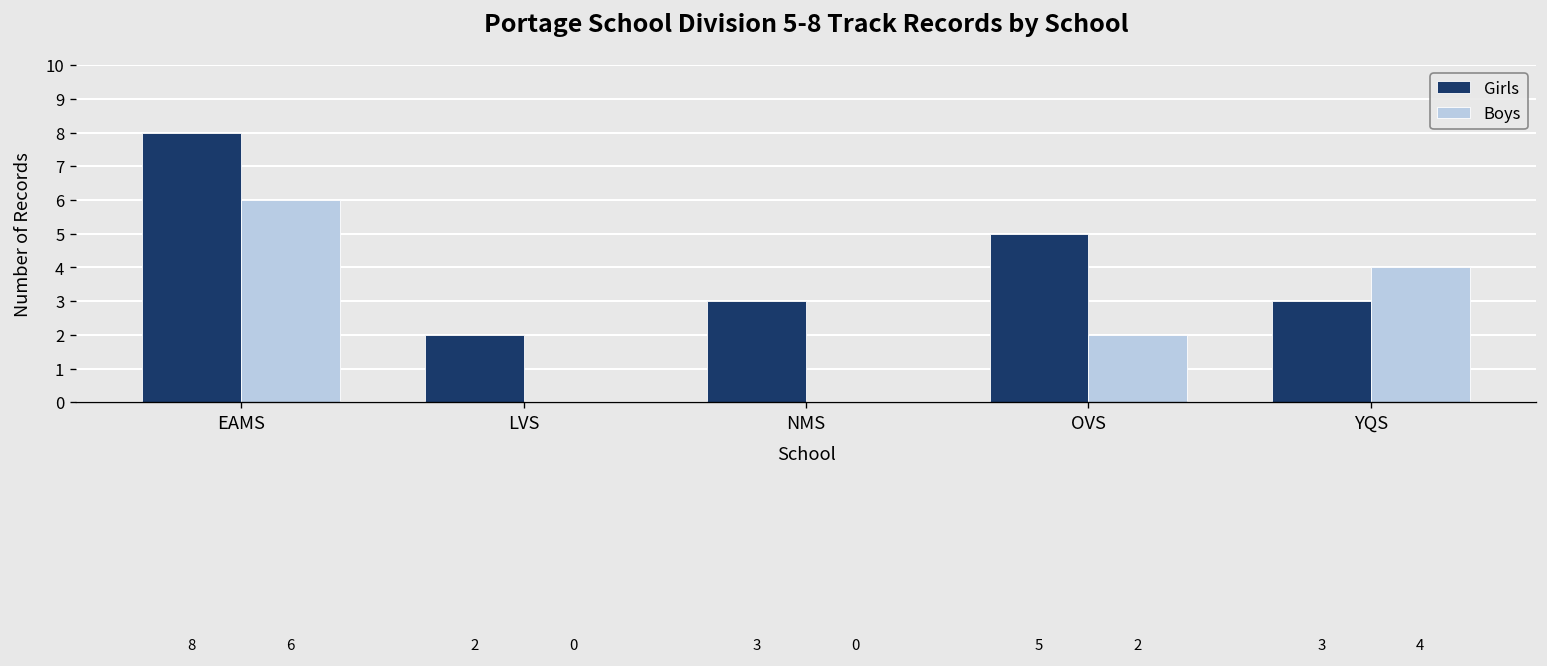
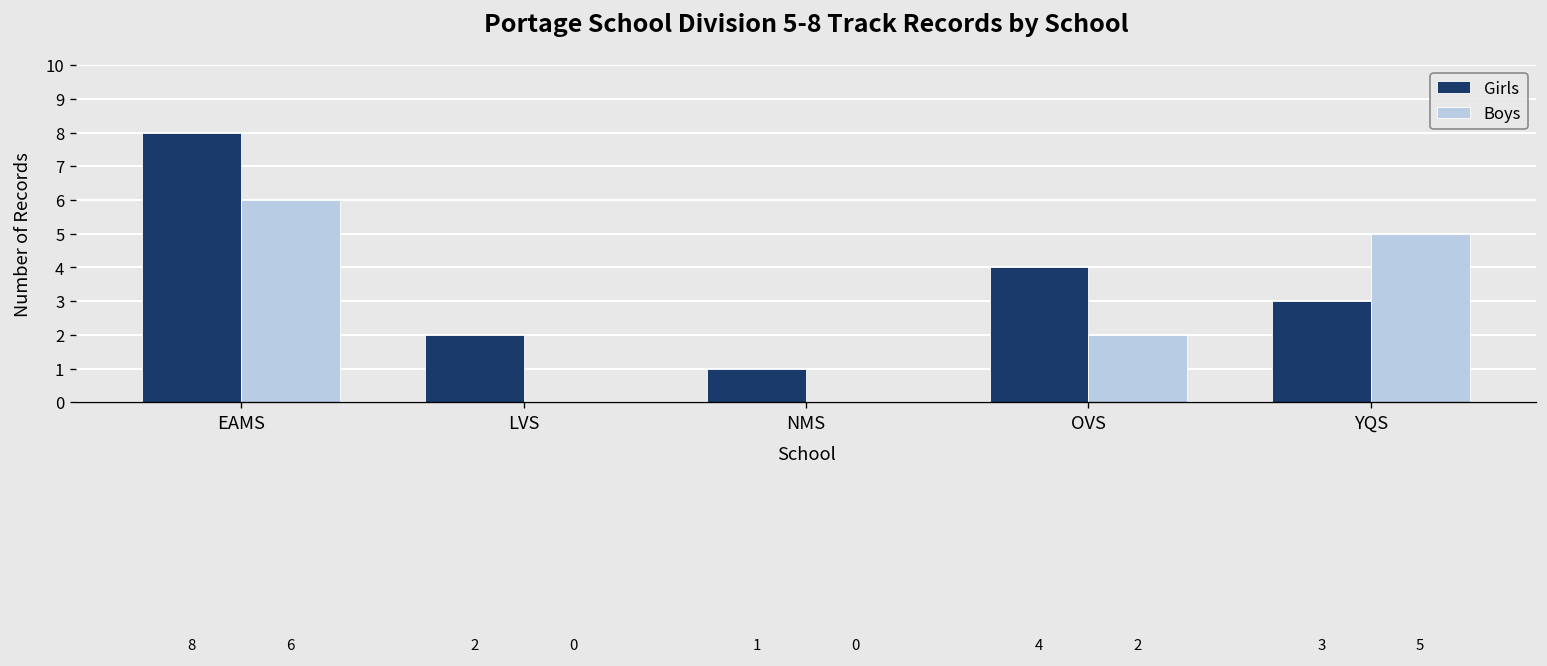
  {
    "Girls": {
-     "NMS": 3,
-     "OVS": 5
+     "NMS": 1,
+     "OVS": 4
    },
    "Boys": {
-     "YQS": 4
+     "YQS": 5
    }
  }
